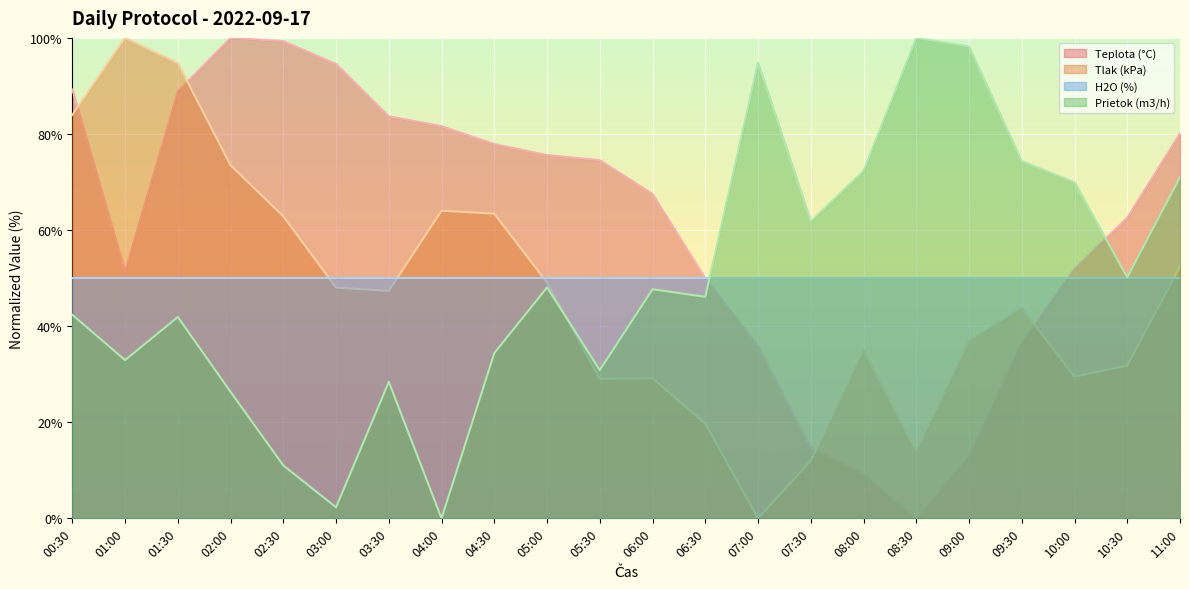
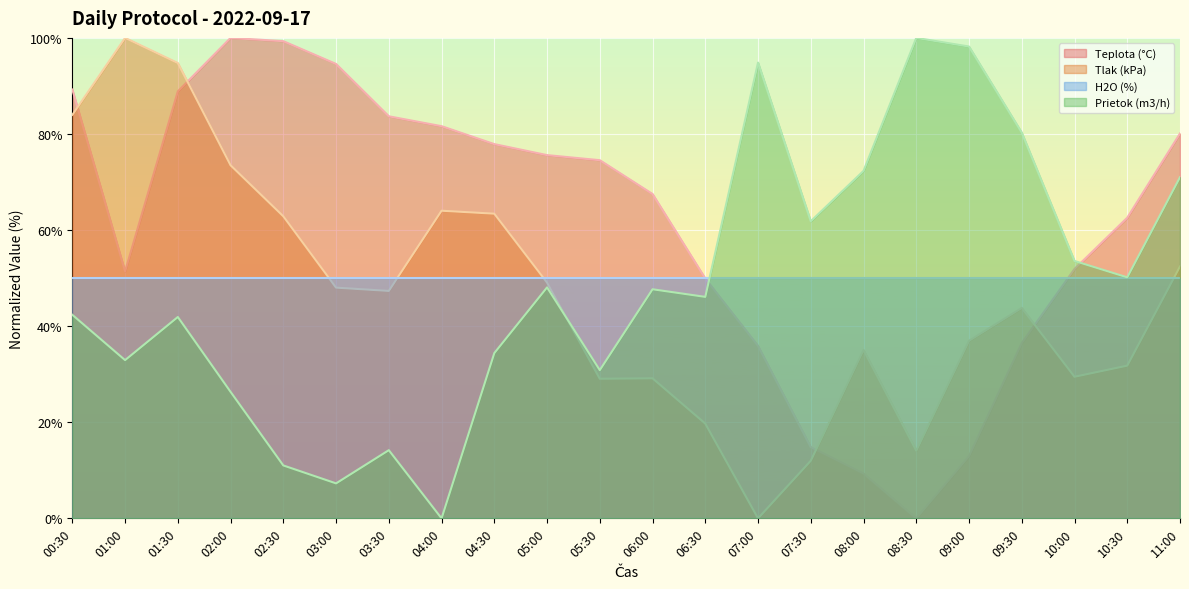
  {
    "H2O (%)": {
      "00:30": "50%",
      "01:00": "50%",
      "01:30": "50%",
      "02:00": "50%",
      "02:30": "50%",
      "03:00": "50%",
      "03:30": "50%",
      "04:00": "50%",
      "04:30": "50%",
      "05:00": "50%",
      "05:30": "50%",
      "06:00": "50%",
      "07:00": "50%",
      "07:30": "50%",
      "08:00": "50%",
      "08:30": "50%",
      "09:00": "50%",
      "09:30": "50%",
      "10:00": "50%",
      "11:00": "50%"
    },
    "Prietok (m3/h)": {
      "00:30": "42%",
      "01:00": "33%",
      "01:30": "42%",
      "02:00": "26%",
      "02:30": "11%",
-     "03:00": "2%",
-     "03:30": "28%",
+     "03:00": "7%",
+     "03:30": "14%",
      "04:00": "0%",
      "04:30": "34%",
      "05:00": "48%",
      "05:30": "31%",
      "06:00": "48%",
      "06:30": "46%",
      "07:00": "95%",
      "07:30": "62%",
      "08:00": "72%",
      "08:30": "100%",
      "09:00": "98%",
-     "09:30": "74%",
-     "10:00": "70%",
+     "09:30": "80%",
+     "10:00": "54%",
      "11:00": "71%"
    }
  }
